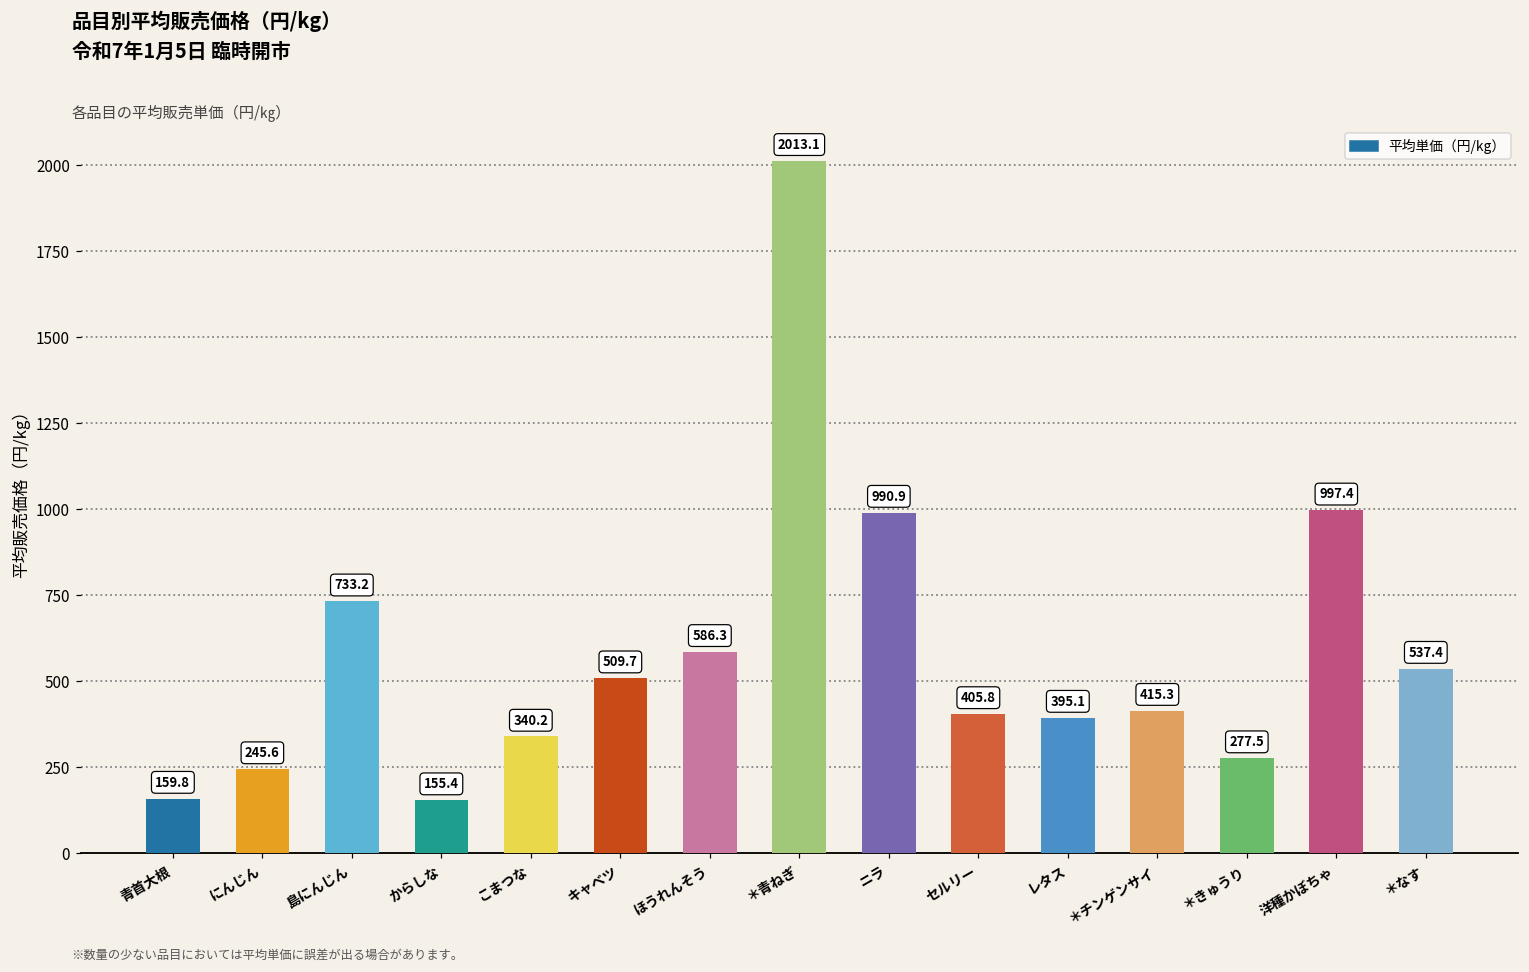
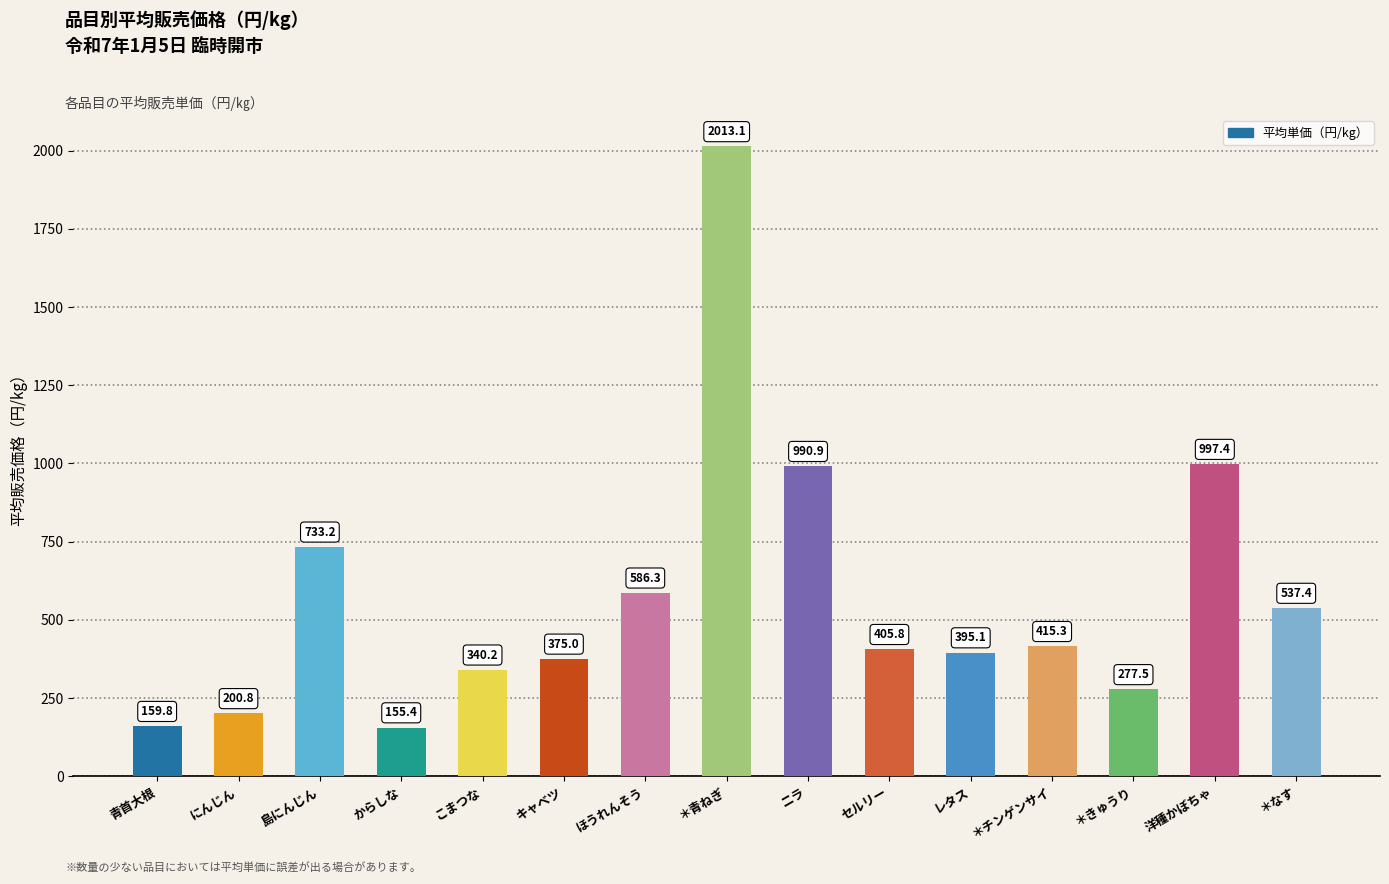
  {
-   "にんじん": 245.6,
-   "キャベツ": 509.7
+   "にんじん": 200.8,
+   "キャベツ": 375.0
  }
